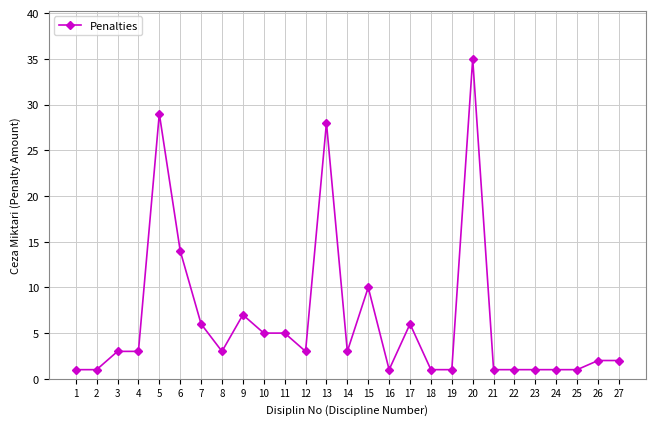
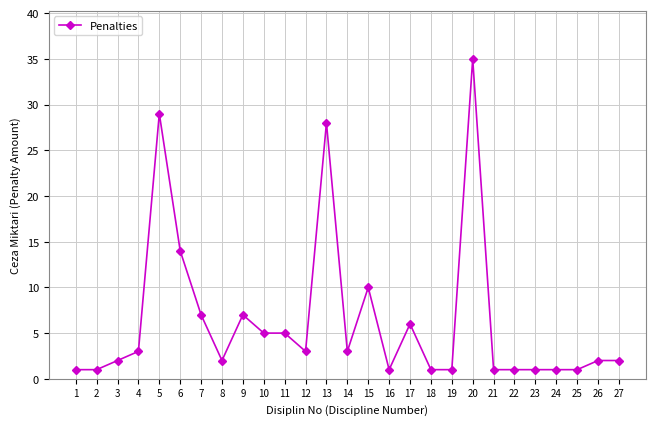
  {
    "1": 1,
    "2": 1,
-   "3": 3,
+   "3": 2,
    "4": 3,
    "5": 29,
    "6": 14,
-   "7": 6,
-   "8": 3,
+   "7": 7,
+   "8": 2,
    "9": 7,
    "10": 5,
    "11": 5,
    "12": 3,
    "13": 28,
    "14": 3,
    "15": 10,
    "16": 1,
    "17": 6,
    "18": 1,
    "19": 1,
    "20": 35,
    "21": 1,
    "22": 1,
    "23": 1,
    "24": 1,
    "25": 1,
    "26": 2,
    "27": 2
  }
